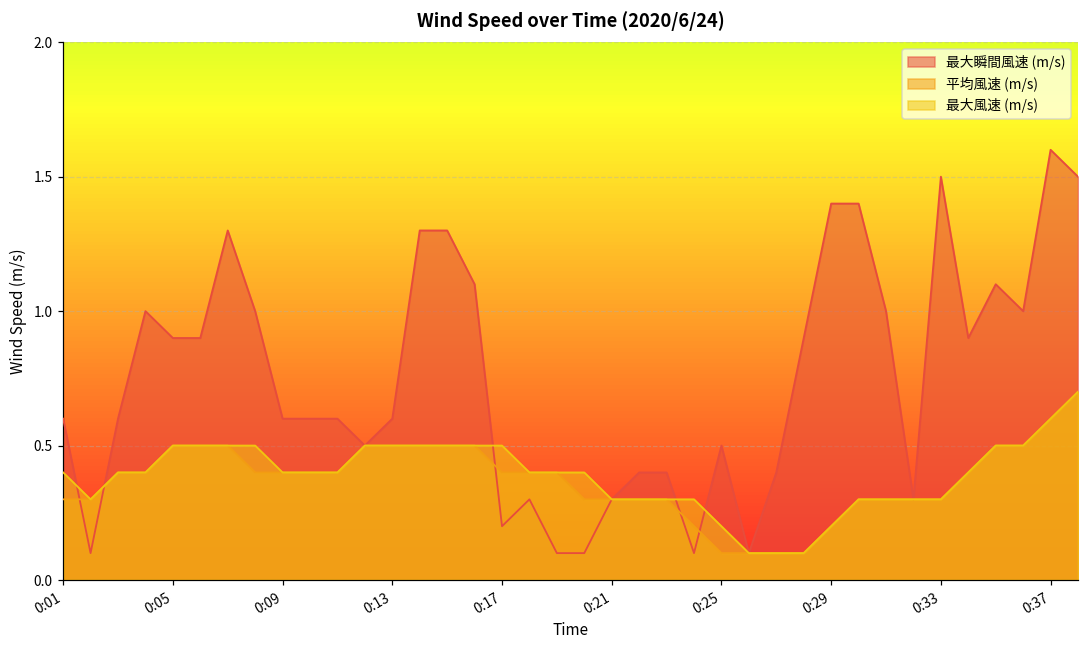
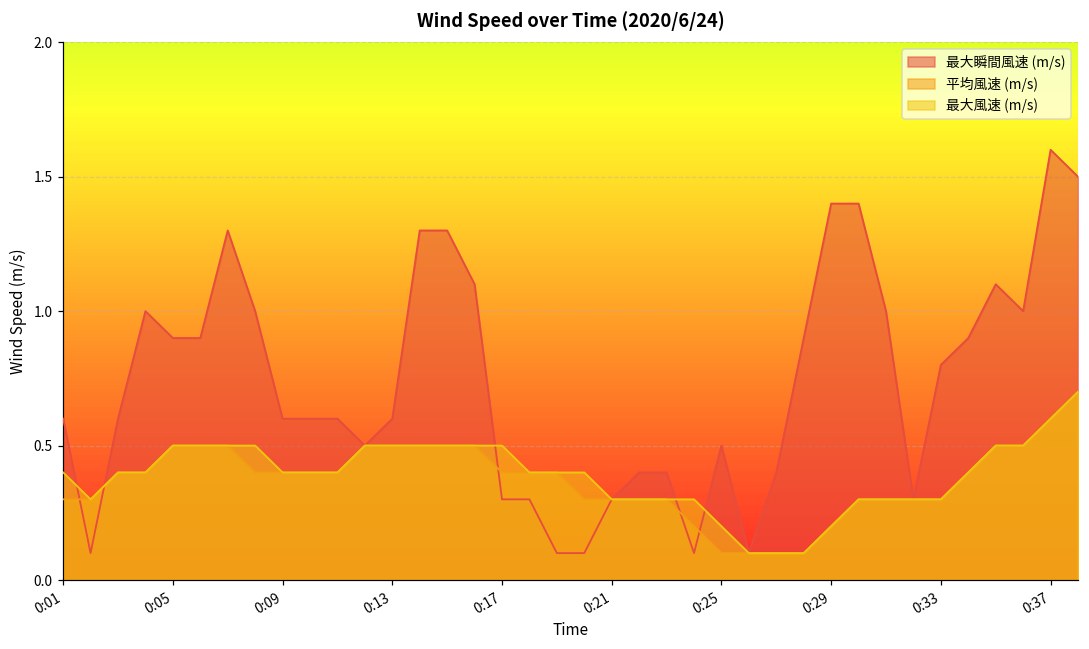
  {
    "最大瞬間風速 (m/s)": {
      "0:01": 0.6,
      "0:05": 0.9,
      "0:09": 0.6,
      "0:13": 0.6,
-     "0:17": 0.2,
+     "0:17": 0.3,
      "0:25": 0.5,
      "0:29": 1.4,
-     "0:33": 1.5,
+     "0:33": 0.8,
      "0:37": 1.6
    }
  }
